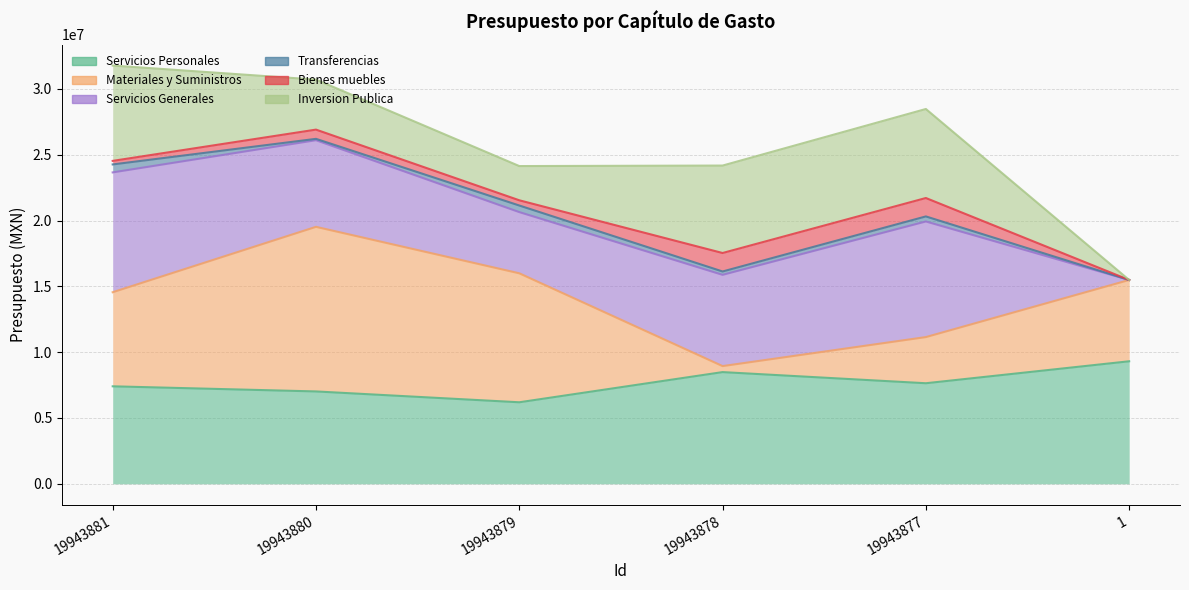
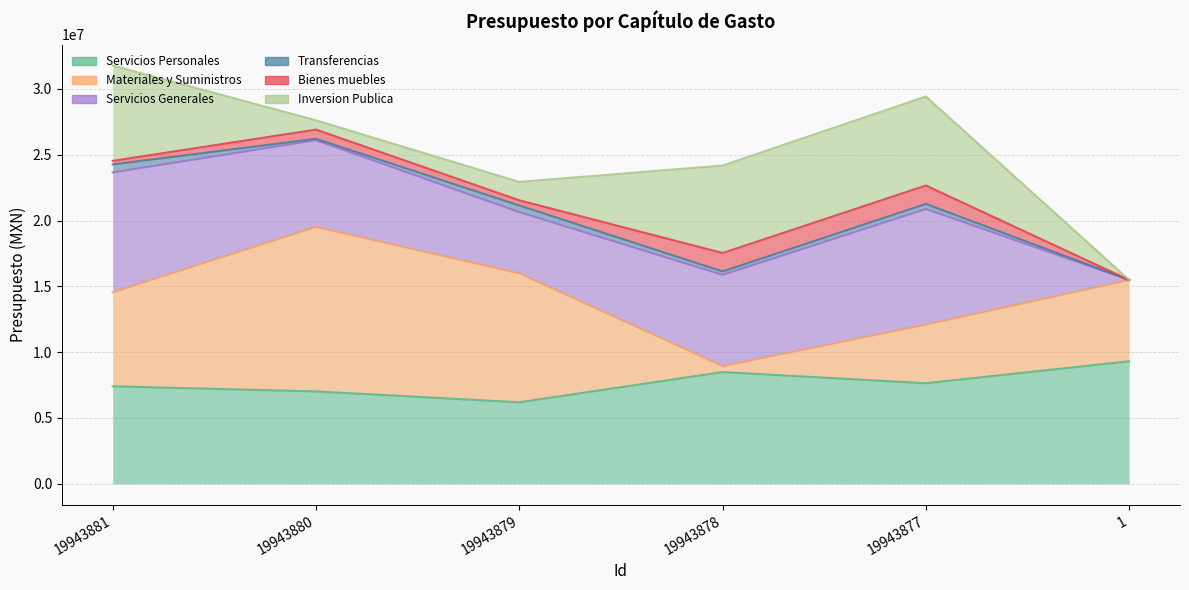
  {
    "Materiales y Suministros": {
      "19943881": 7100000,
      "19943880": 12500000,
      "19943879": 9800000,
      "19943878": 500000,
-     "19943877": 3500000
+     "19943877": 4500000
    },
    "Servicios Generales": {
      "19943881": 9100000,
      "19943879": 4600000,
      "19943878": 6900000,
      "19943877": 8800000
    },
    "Bienes muebles": {
      "19943881": 300000,
      "19943880": 700000,
      "19943879": 400000,
      "19943878": 1400000,
      "19943877": 1400000
    },
    "Inversion Publica": {
      "19943881": 7200000,
-     "19943880": 3800000,
-     "19943879": 2600000,
+     "19943880": 700000,
+     "19943879": 1400000,
      "19943878": 6600000,
      "19943877": 6800000
    }
  }
